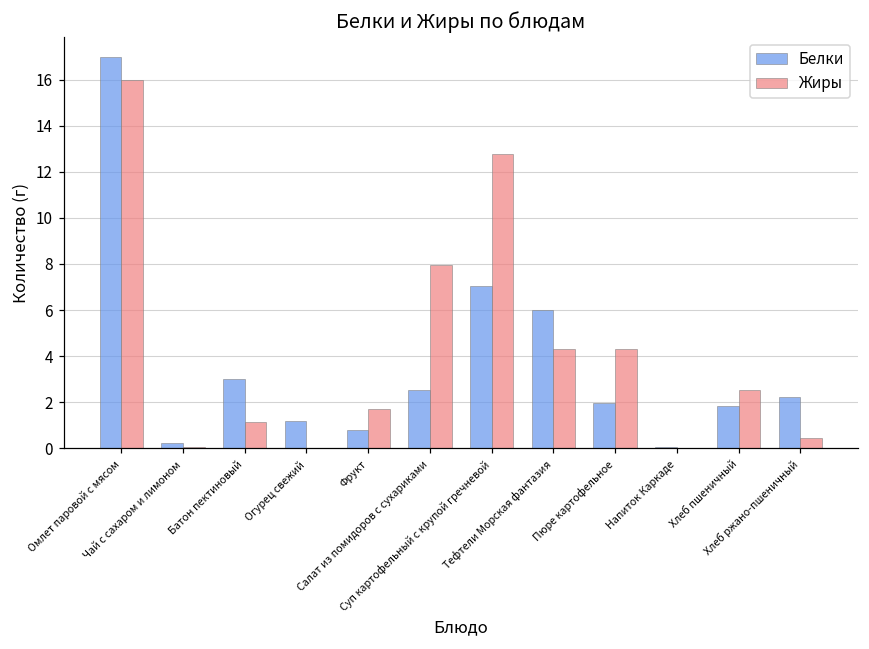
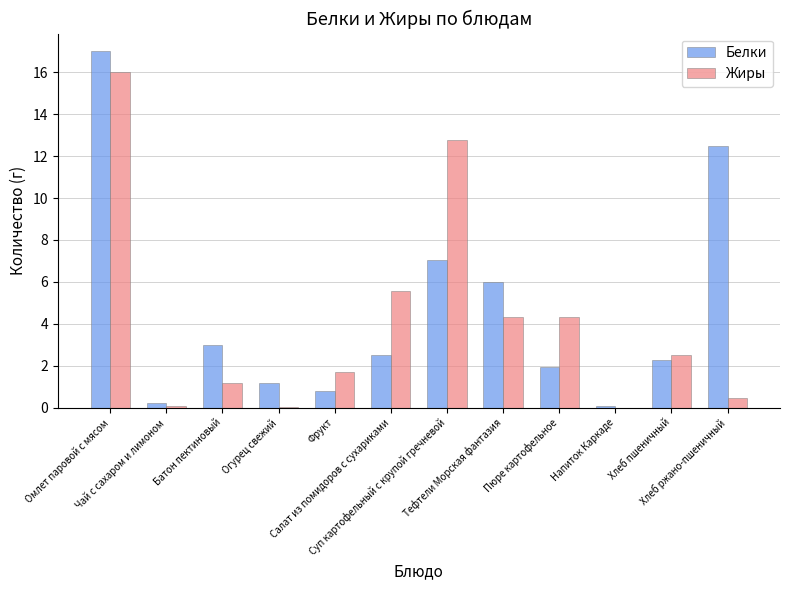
  {
    "Белки": {
      "Омлет паровой с мясом": 17.0,
      "Чай с сахаром и лимоном": 0.2,
      "Батон пектиновый": 3.0,
      "Огурец свежий": 1.2,
      "Фрукт": 0.8,
      "Салат из помидоров с сухариками": 2.5,
      "Суп картофельный с крупой гречневой": 7.0,
      "Тефтели Морская фантазия": 6.0,
      "Пюре картофельное": 2.0,
-     "Хлеб пшеничный": 1.9,
-     "Хлеб ржано-пшеничный": 2.2
+     "Хлеб пшеничный": 2.3,
+     "Хлеб ржано-пшеничный": 12.5
    },
    "Жиры": {
      "Омлет паровой с мясом": 16.0,
      "Батон пектиновый": 1.2,
      "Фрукт": 1.7,
-     "Салат из помидоров с сухариками": 8.0,
+     "Салат из помидоров с сухариками": 5.6,
      "Суп картофельный с крупой гречневой": 12.8,
      "Тефтели Морская фантазия": 4.3,
      "Пюре картофельное": 4.3,
      "Напиток Каркаде": 0.0,
      "Хлеб пшеничный": 2.5,
      "Хлеб ржано-пшеничный": 0.4
    }
  }
